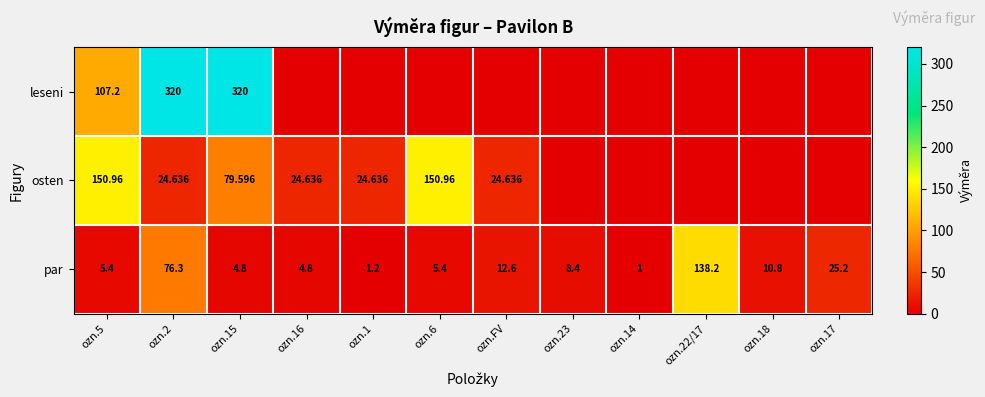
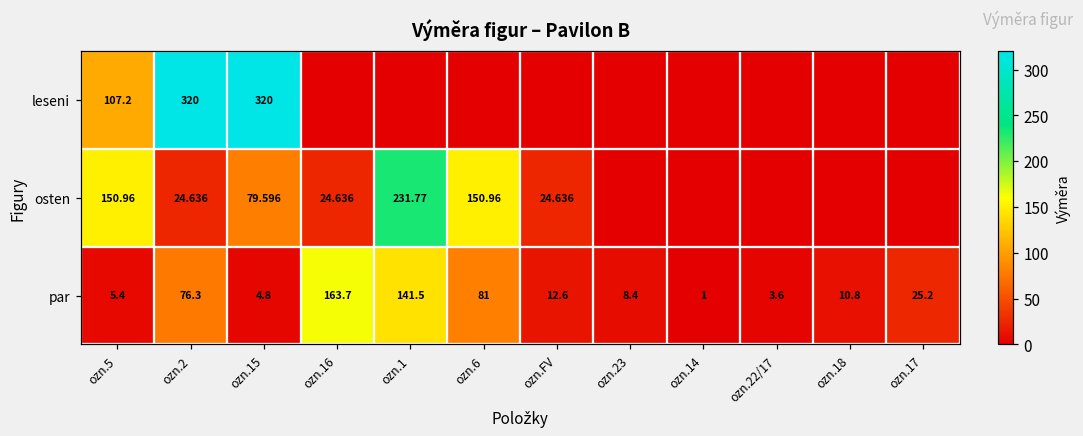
  {
    "leseni": {
      "ozn.5": 107.2,
      "ozn.2": 320,
      "ozn.15": 320
    },
    "osten": {
      "ozn.5": 150.96,
      "ozn.2": 24.636,
      "ozn.15": 79.596,
      "ozn.16": 24.636,
-     "ozn.1": 24.636,
+     "ozn.1": 231.77,
      "ozn.6": 150.96,
      "ozn.FV": 24.636
    },
    "par": {
      "ozn.5": 5.4,
      "ozn.2": 76.3,
      "ozn.15": 4.8,
-     "ozn.16": 4.8,
-     "ozn.1": 1.2,
-     "ozn.6": 5.4,
+     "ozn.16": 163.7,
+     "ozn.1": 141.5,
+     "ozn.6": 81,
      "ozn.FV": 12.6,
      "ozn.23": 8.4,
      "ozn.14": 1,
-     "ozn.22/17": 138.2,
+     "ozn.22/17": 3.6,
      "ozn.18": 10.8,
      "ozn.17": 25.2
    }
  }
